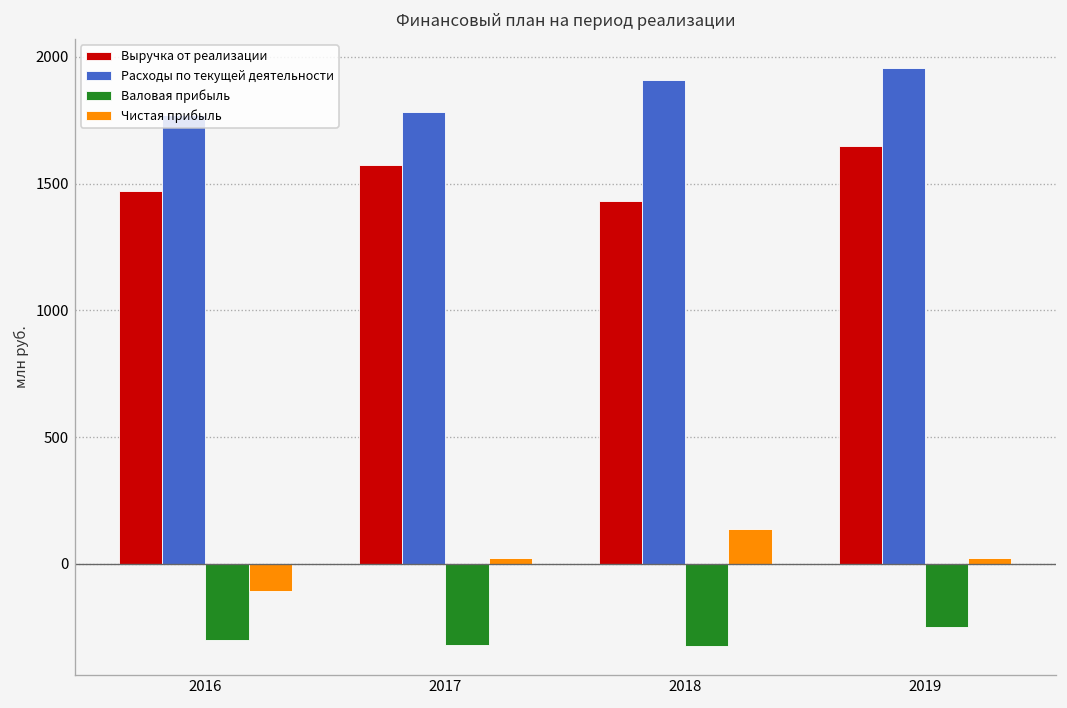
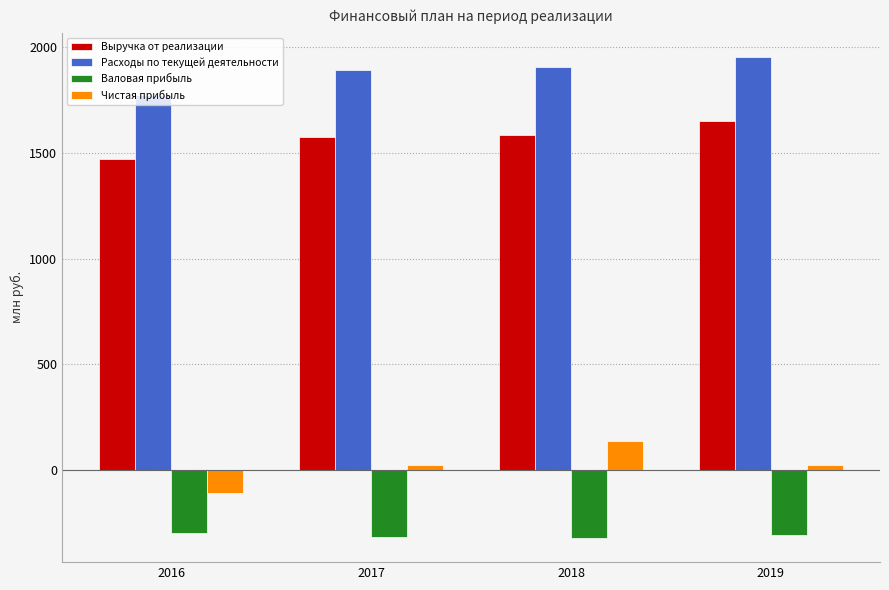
  {
    "Выручка от реализации": {
      "2016": 1470,
      "2017": 1570,
-     "2018": 1430,
+     "2018": 1590,
      "2019": 1650
    },
    "Расходы по текущей деятельности": {
-     "2017": 1780,
+     "2017": 1890,
      "2018": 1910,
      "2019": 1960
    },
    "Валовая прибыль": {
      "2016": -300,
      "2017": -320,
      "2018": -320,
-     "2019": -250
+     "2019": -310
    },
    "Чистая прибыль": {
      "2016": -110,
      "2017": 20,
      "2018": 140,
      "2019": 20
    }
  }
